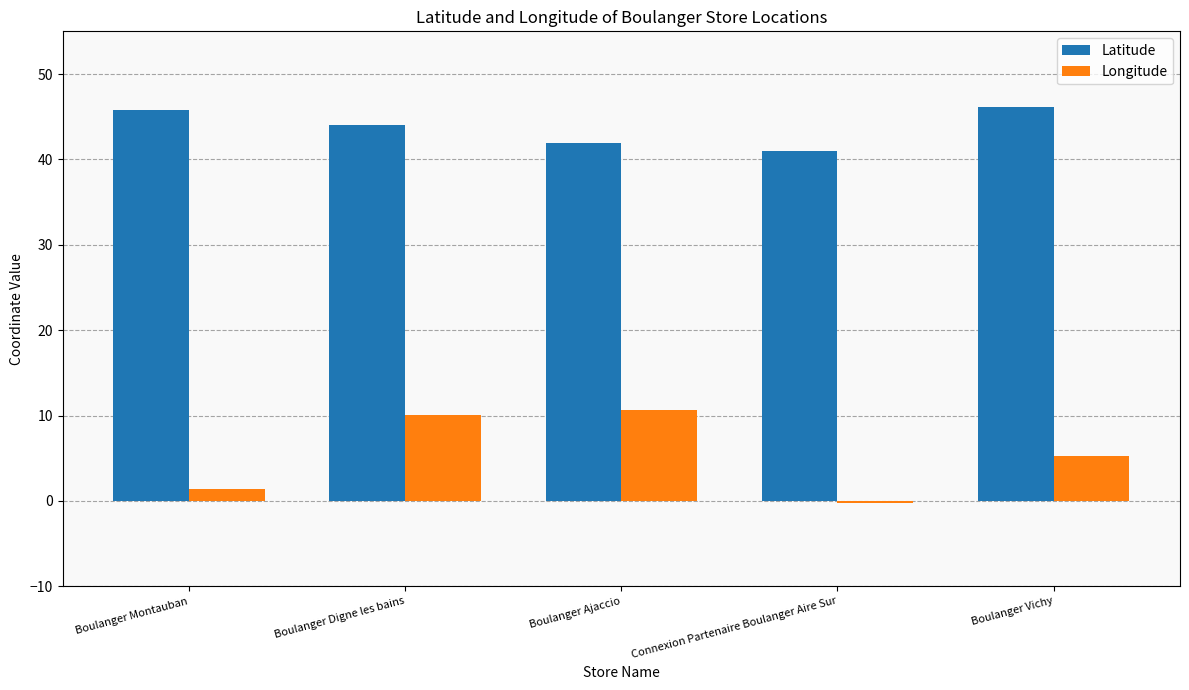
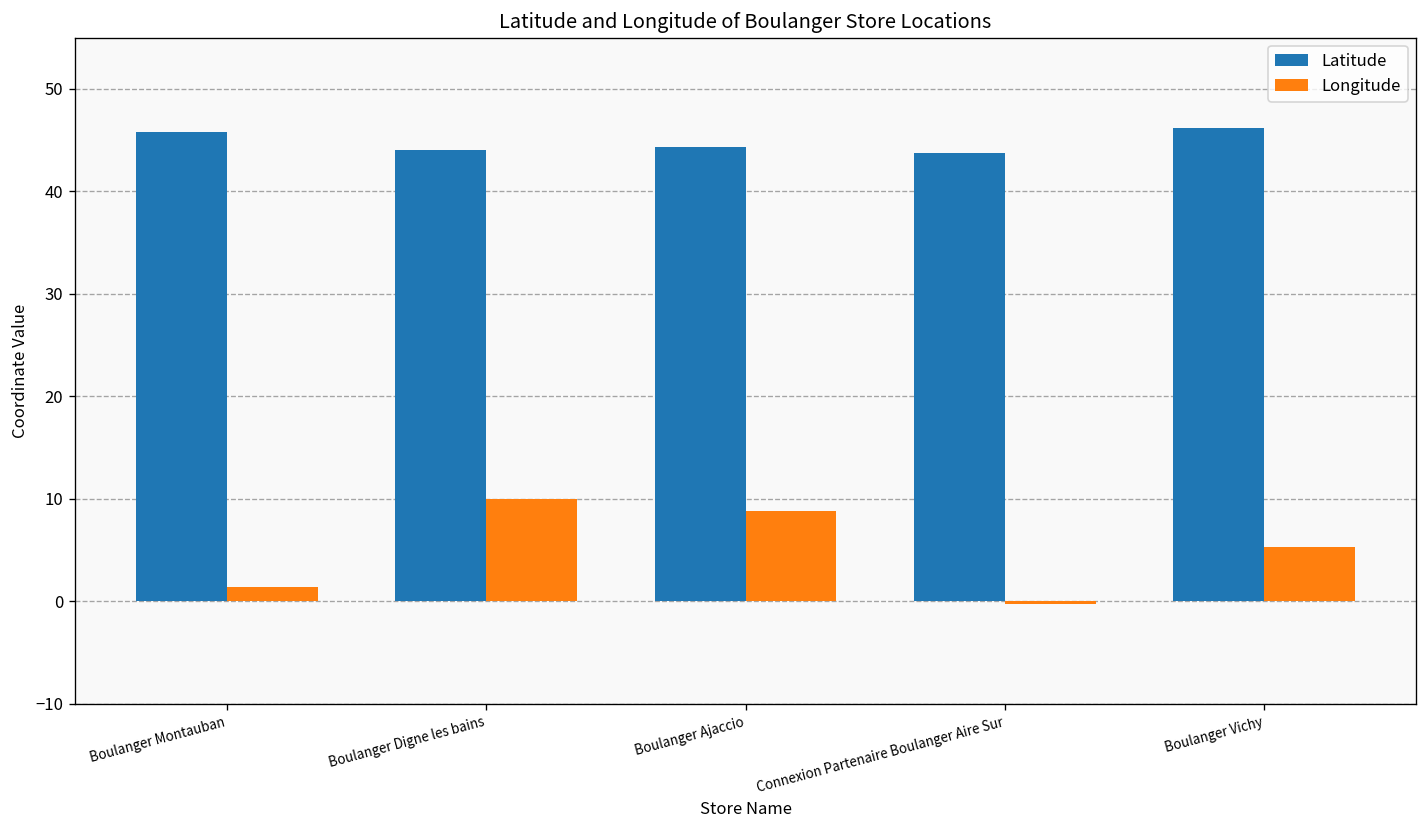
  {
    "Latitude": {
      "Boulanger Montauban": 46,
      "Boulanger Digne les bains": 44,
-     "Boulanger Ajaccio": 42,
-     "Connexion Partenaire Boulanger Aire Sur": 41,
+     "Boulanger Ajaccio": 44,
+     "Connexion Partenaire Boulanger Aire Sur": 44,
      "Boulanger Vichy": 46
    },
    "Longitude": {
      "Boulanger Montauban": 1,
      "Boulanger Digne les bains": 10,
-     "Boulanger Ajaccio": 11,
+     "Boulanger Ajaccio": 9,
      "Boulanger Vichy": 5
    }
  }
